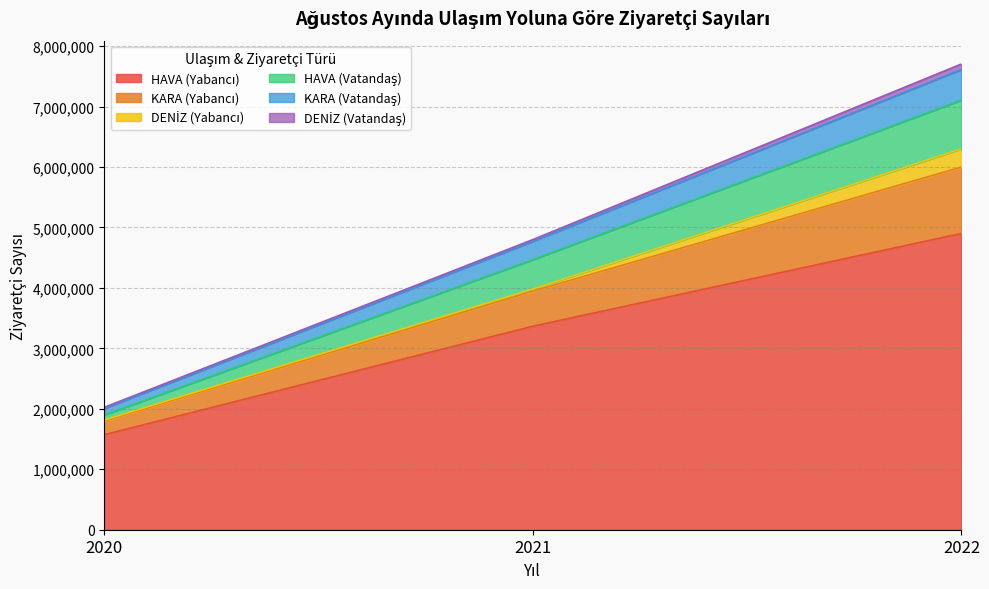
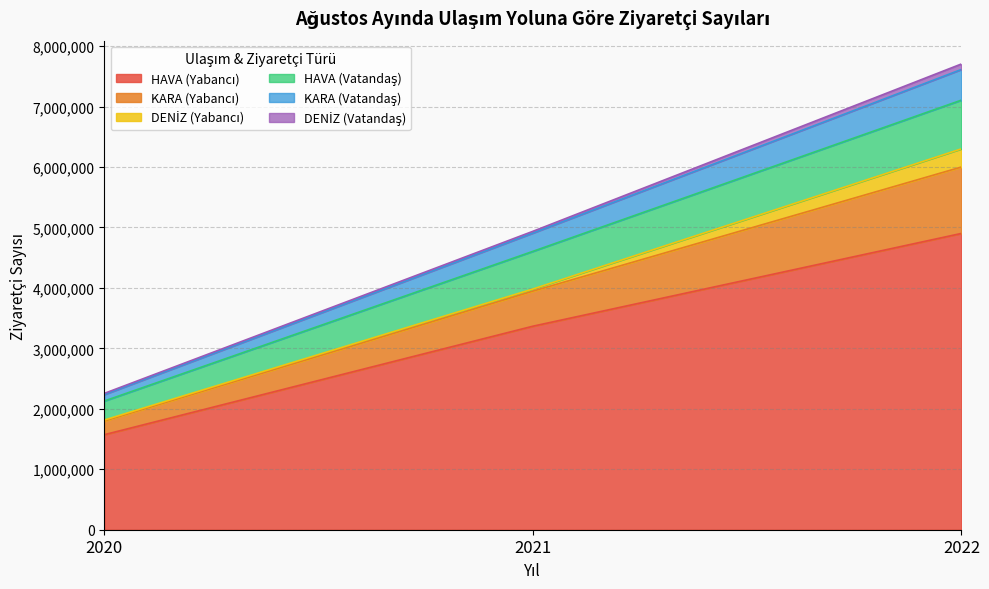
  {
    "DENİZ (Yabancı)": {
      "2022": "300,000"
    },
    "HAVA (Vatandaş)": {
-     "2020": "100,000",
-     "2021": "500,000",
+     "2020": "300,000",
+     "2021": "600,000",
      "2022": "800,000"
    },
    "KARA (Vatandaş)": {
      "2022": "500,000"
    },
    "DENİZ (Vatandaş)": {
      "2022": "100,000"
    }
  }
